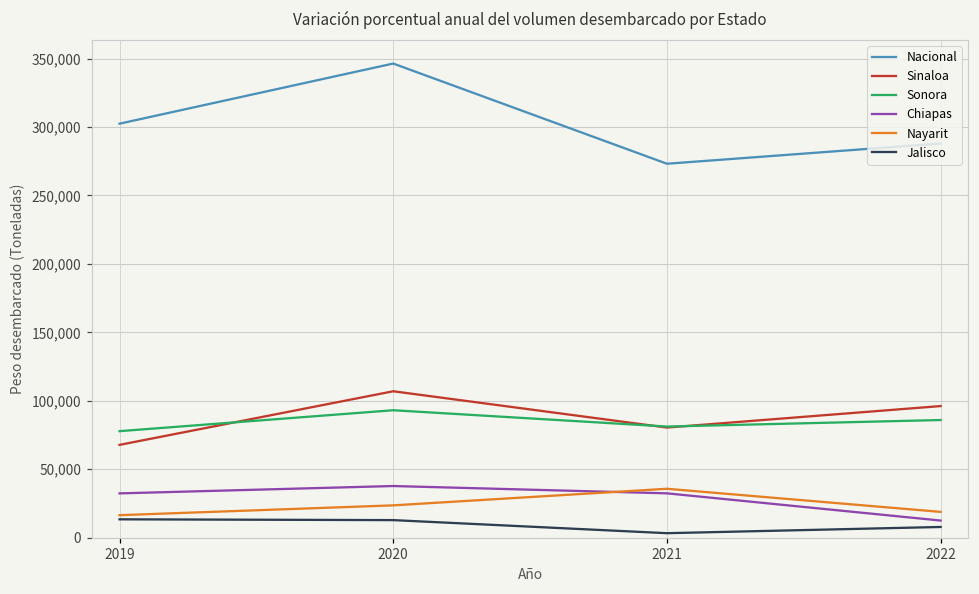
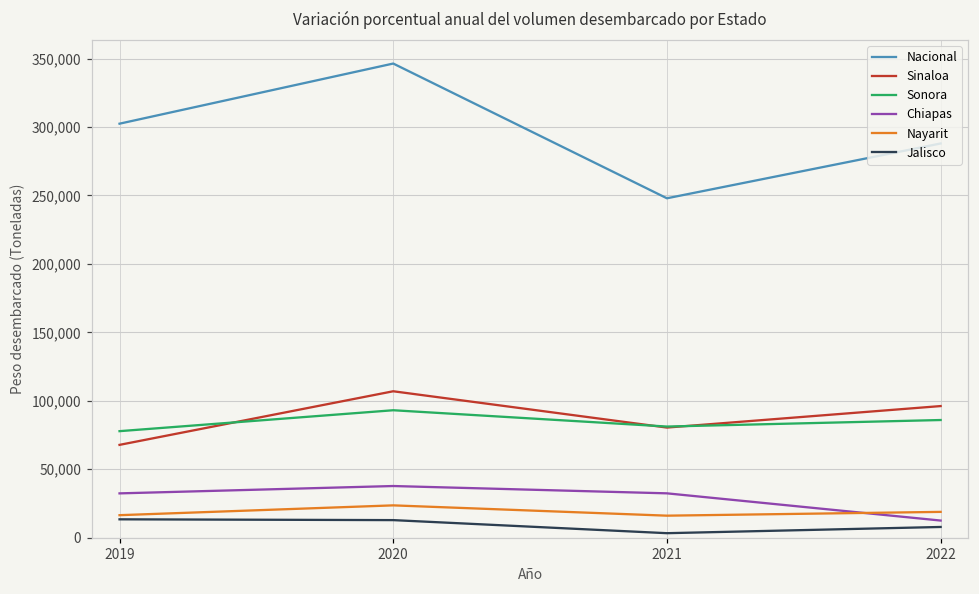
  {
    "Nacional": {
      "2019": "302,000",
      "2020": "346,000",
-     "2021": "273,000"
+     "2021": "248,000"
    },
    "Sinaloa": {
      "2019": "68,000",
      "2020": "107,000",
      "2022": "96,000"
    },
    "Sonora": {
      "2019": "78,000",
      "2020": "93,000",
      "2022": "86,000"
    },
    "Chiapas": {
      "2019": "32,000",
      "2020": "38,000",
      "2021": "32,000",
      "2022": "12,000"
    },
    "Nayarit": {
      "2019": "16,000",
      "2020": "24,000",
-     "2021": "36,000",
+     "2021": "16,000",
      "2022": "19,000"
    },
    "Jalisco": {
      "2019": "13,000",
      "2020": "13,000",
      "2021": "3,000",
      "2022": "8,000"
    }
  }
